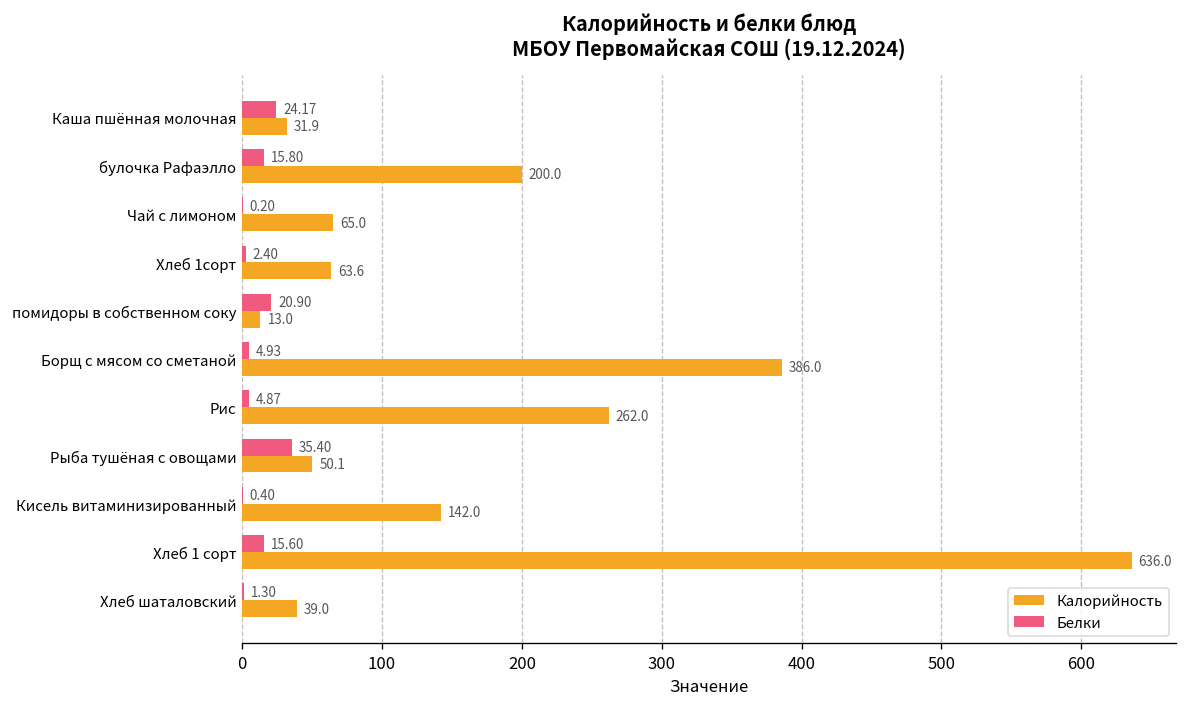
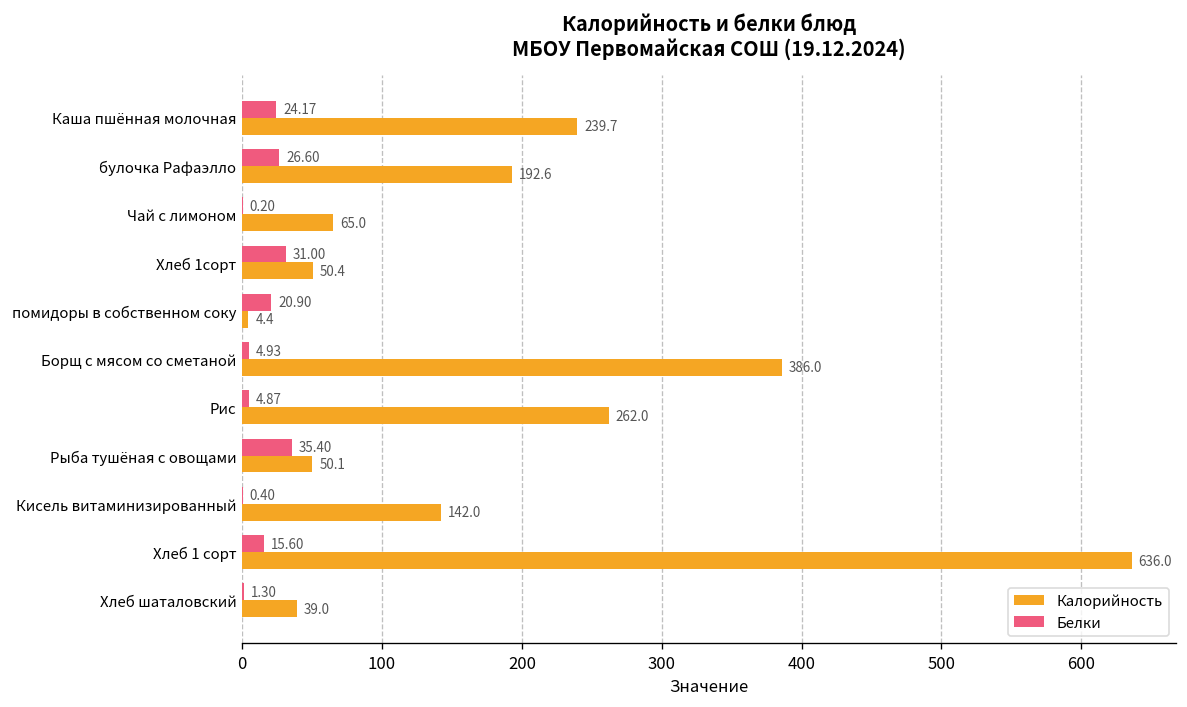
  {
    "Калорийность": {
-     "Каша пшённая молочная": 31.9,
-     "булочка Рафаэлло": 200.0,
+     "Каша пшённая молочная": 239.7,
+     "булочка Рафаэлло": 192.6,
      "Чай с лимоном": 65.0,
-     "Хлеб 1сорт": 63.6,
-     "помидоры в собственном соку": 13.0,
+     "Хлеб 1сорт": 50.4,
+     "помидоры в собственном соку": 4.4,
      "Борщ с мясом со сметаной": 386.0,
      "Рис": 262.0,
      "Рыба тушёная с овощами": 50.1,
      "Кисель витаминизированный": 142.0,
      "Хлеб 1 сорт": 636.0,
      "Хлеб шаталовский": 39.0
    },
    "Белки": {
      "Каша пшённая молочная": 24.17,
-     "булочка Рафаэлло": 15.80,
+     "булочка Рафаэлло": 26.60,
      "Чай с лимоном": 0.20,
-     "Хлеб 1сорт": 2.40,
+     "Хлеб 1сорт": 31.00,
      "помидоры в собственном соку": 20.90,
      "Борщ с мясом со сметаной": 4.93,
      "Рис": 4.87,
      "Рыба тушёная с овощами": 35.40,
      "Кисель витаминизированный": 0.40,
      "Хлеб 1 сорт": 15.60,
      "Хлеб шаталовский": 1.30
    }
  }
